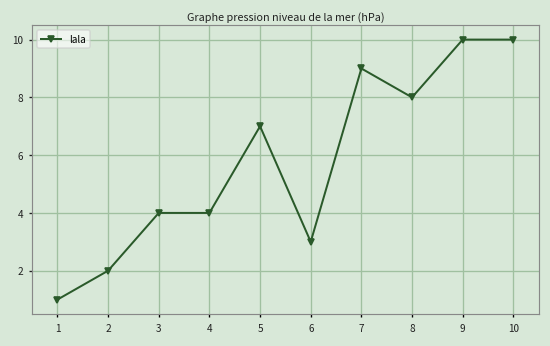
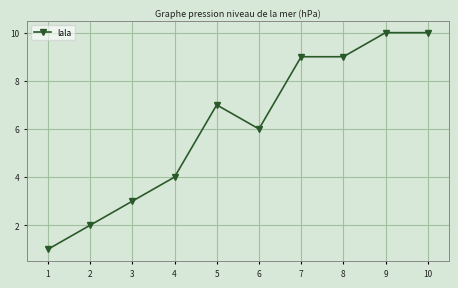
  {
    "1": 1,
    "2": 2,
-   "3": 4,
+   "3": 3,
    "4": 4,
    "5": 7,
-   "6": 3,
+   "6": 6,
    "7": 9,
-   "8": 8,
+   "8": 9,
    "9": 10,
    "10": 10
  }
